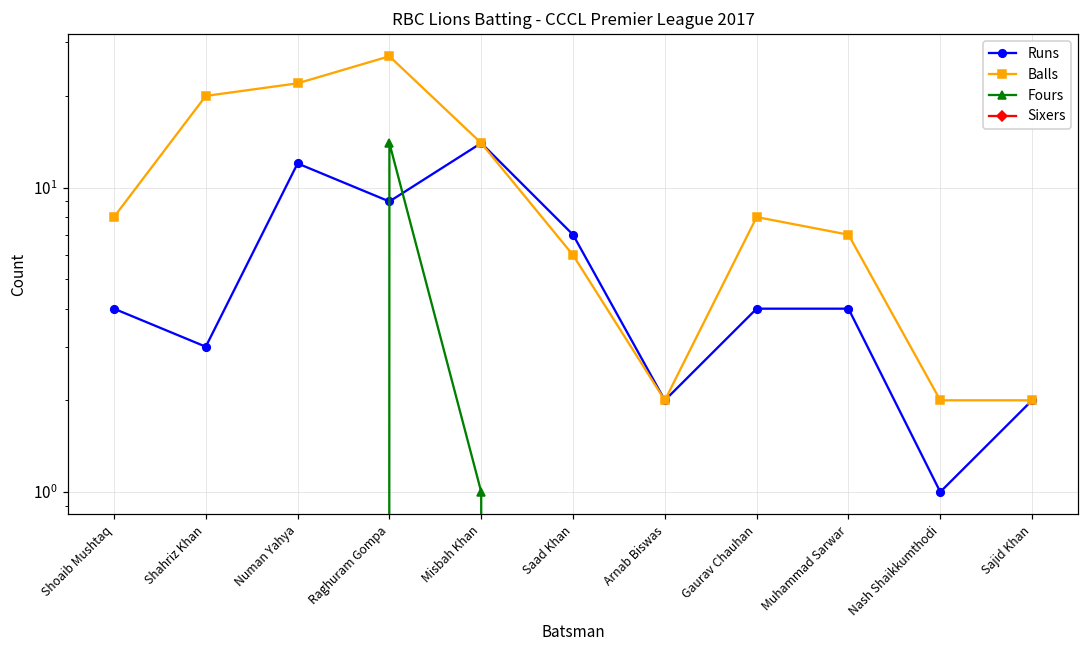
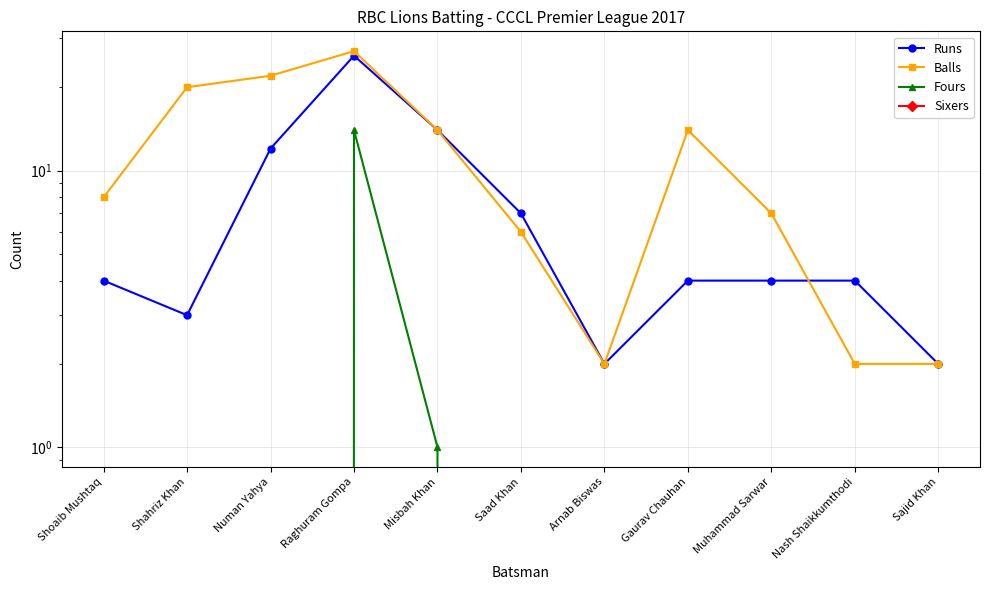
  {
    "Runs": {
      "Shoaib Mushtaq": 4,
      "Shahriz Khan": 3,
      "Numan Yahya": 12,
-     "Raghuram Gompa": 9,
+     "Raghuram Gompa": 26,
      "Saad Khan": 7,
      "Gaurav Chauhan": 4,
      "Muhammad Sarwar": 4,
-     "Nash Shaikkumthodi": 1
+     "Nash Shaikkumthodi": 4
    },
    "Balls": {
      "Shoaib Mushtaq": 8,
      "Shahriz Khan": 20,
      "Numan Yahya": 22,
      "Raghuram Gompa": 27,
      "Saad Khan": 6,
-     "Gaurav Chauhan": 8,
+     "Gaurav Chauhan": 14,
      "Muhammad Sarwar": 7,
      "Nash Shaikkumthodi": 2
    },
    "Fours": {
      "Raghuram Gompa": 14,
      "Misbah Khan": 1
    }
  }
